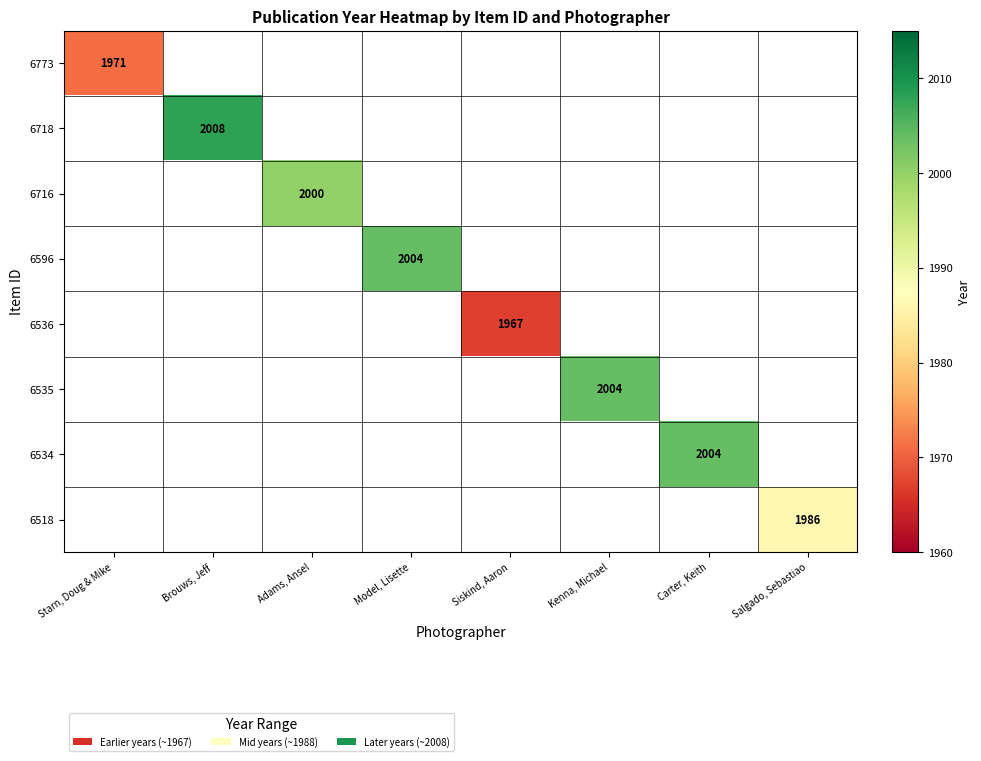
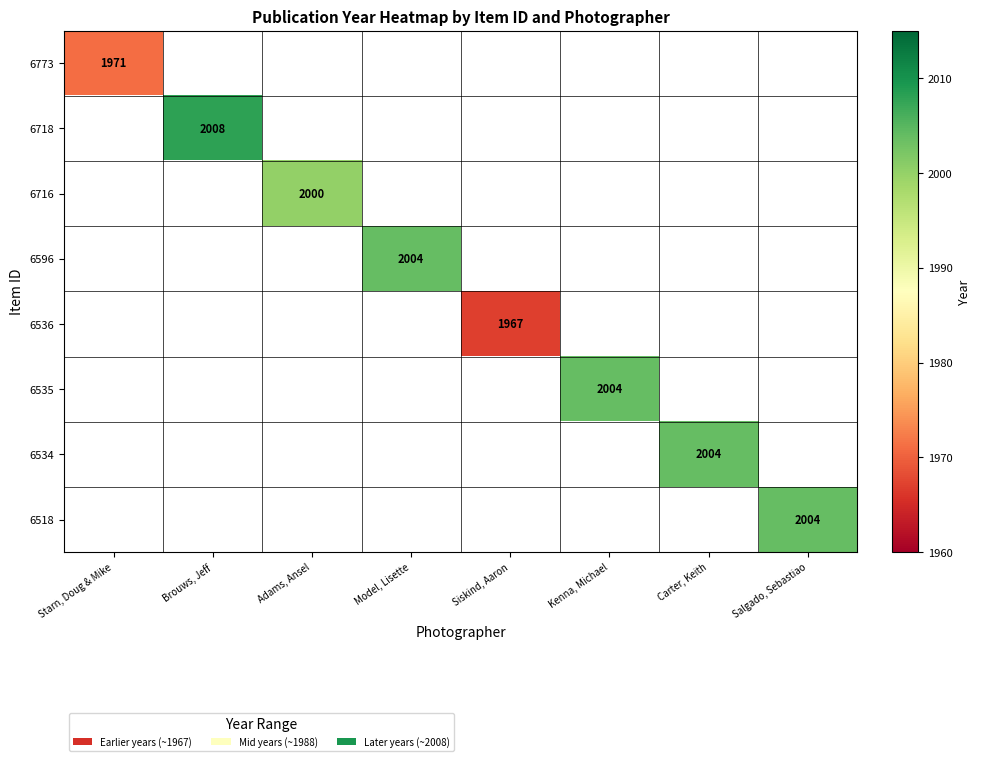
  {
    "6773": {
      "Starn, Doug & Mike": 1971
    },
    "6718": {
      "Brouws, Jeff": 2008
    },
    "6716": {
      "Adams, Ansel": 2000
    },
    "6596": {
      "Model, Lisette": 2004
    },
    "6536": {
      "Siskind, Aaron": 1967
    },
    "6535": {
      "Kenna, Michael": 2004
    },
    "6534": {
      "Carter, Keith": 2004
    },
    "6518": {
-     "Salgado, Sebastiao": 1986
+     "Salgado, Sebastiao": 2004
    }
  }
